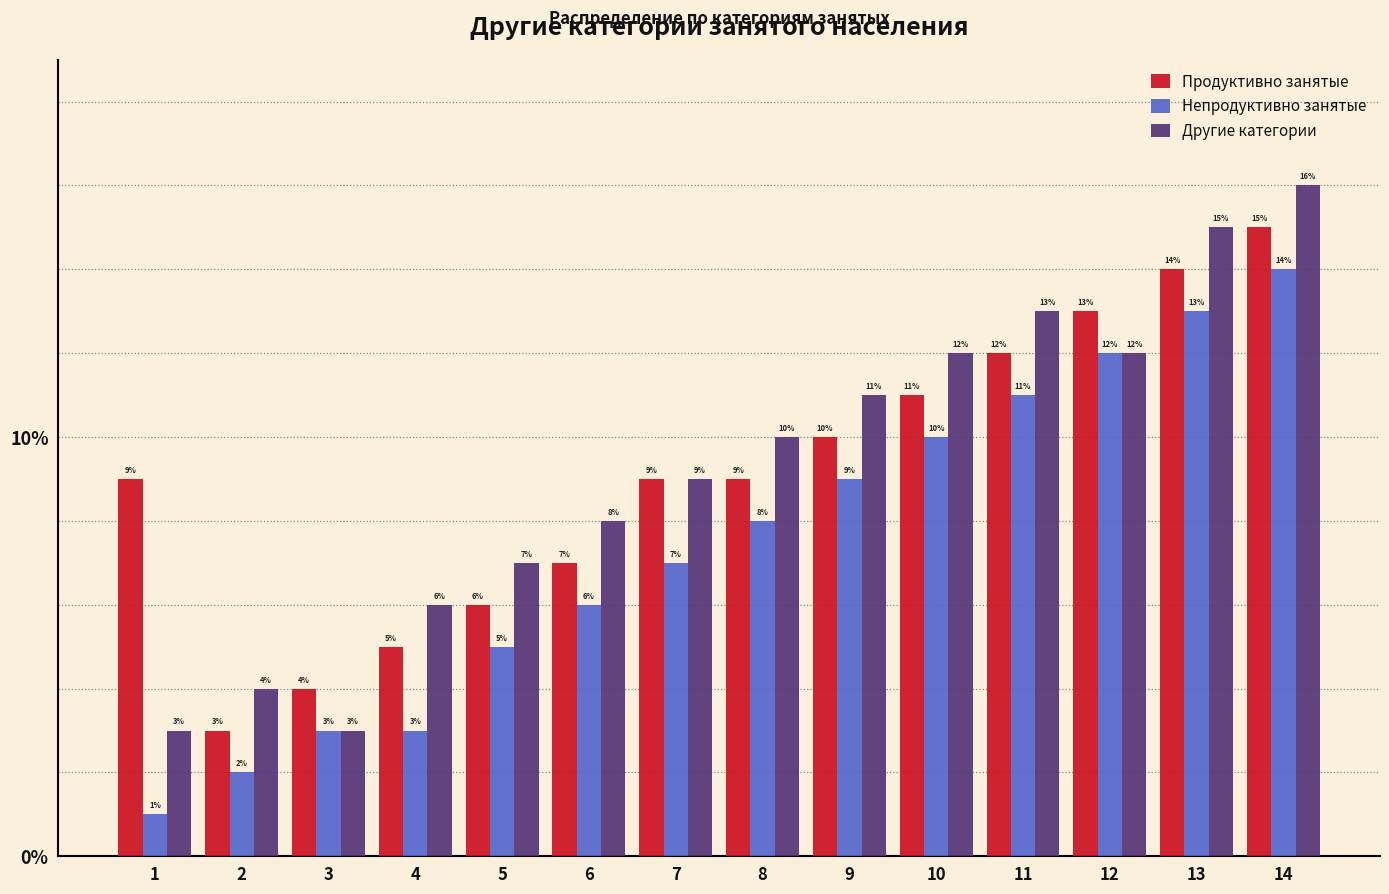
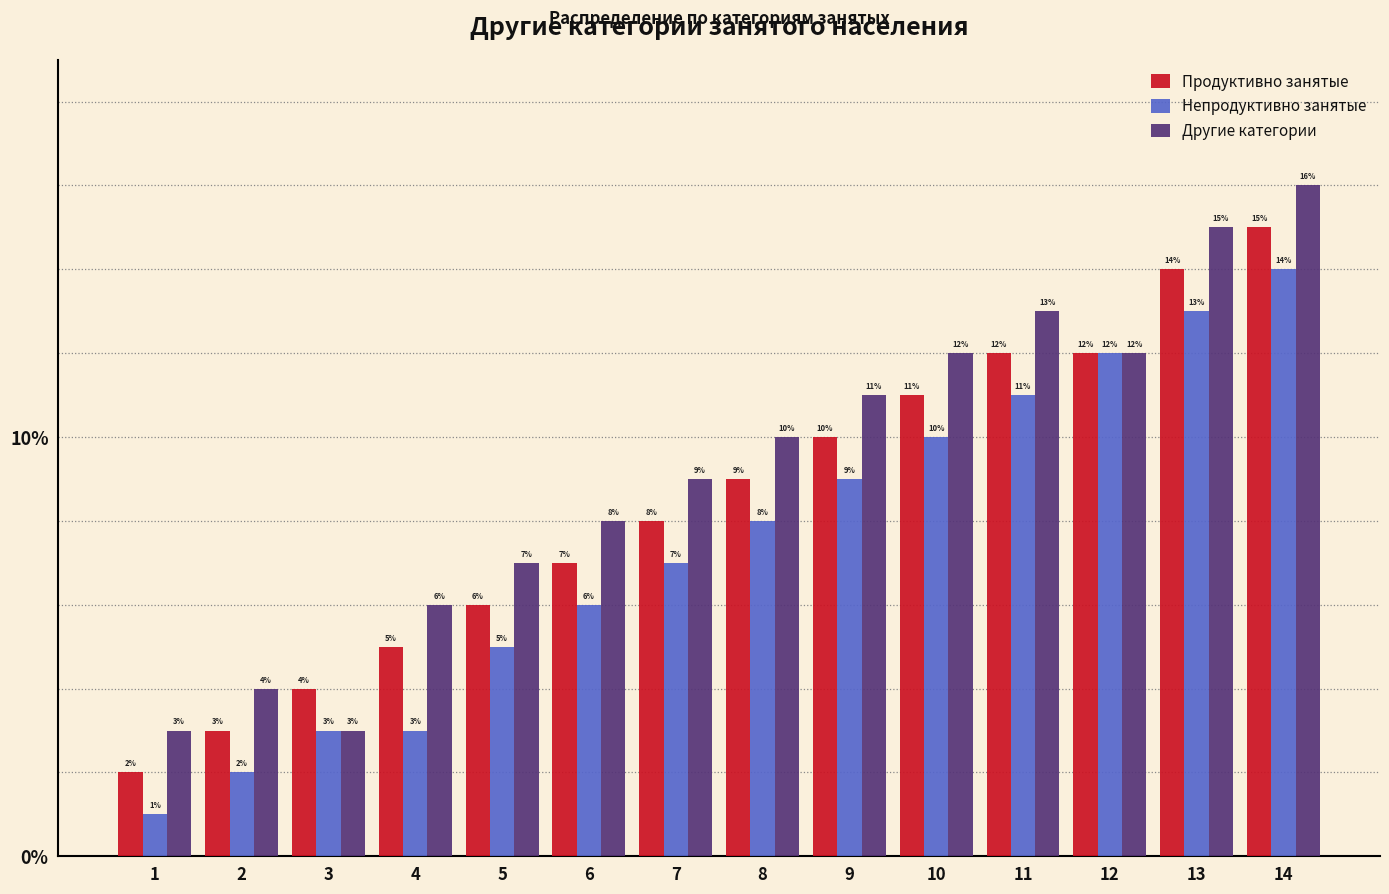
  {
    "Продуктивно занятые": {
-     "1": "9%",
+     "1": "2%",
      "2": "3%",
      "3": "4%",
      "4": "5%",
      "5": "6%",
      "6": "7%",
-     "7": "9%",
+     "7": "8%",
      "8": "9%",
      "9": "10%",
      "10": "11%",
      "11": "12%",
-     "12": "13%",
+     "12": "12%",
      "13": "14%",
      "14": "15%"
    },
    "Непродуктивно занятые": {
      "1": "1%",
      "2": "2%",
      "3": "3%",
      "4": "3%",
      "5": "5%",
      "6": "6%",
      "7": "7%",
      "8": "8%",
      "9": "9%",
      "10": "10%",
      "11": "11%",
      "12": "12%",
      "13": "13%",
      "14": "14%"
    },
    "Другие категории": {
      "1": "3%",
      "2": "4%",
      "3": "3%",
      "4": "6%",
      "5": "7%",
      "6": "8%",
      "7": "9%",
      "8": "10%",
      "9": "11%",
      "10": "12%",
      "11": "13%",
      "12": "12%",
      "13": "15%",
      "14": "16%"
    }
  }
